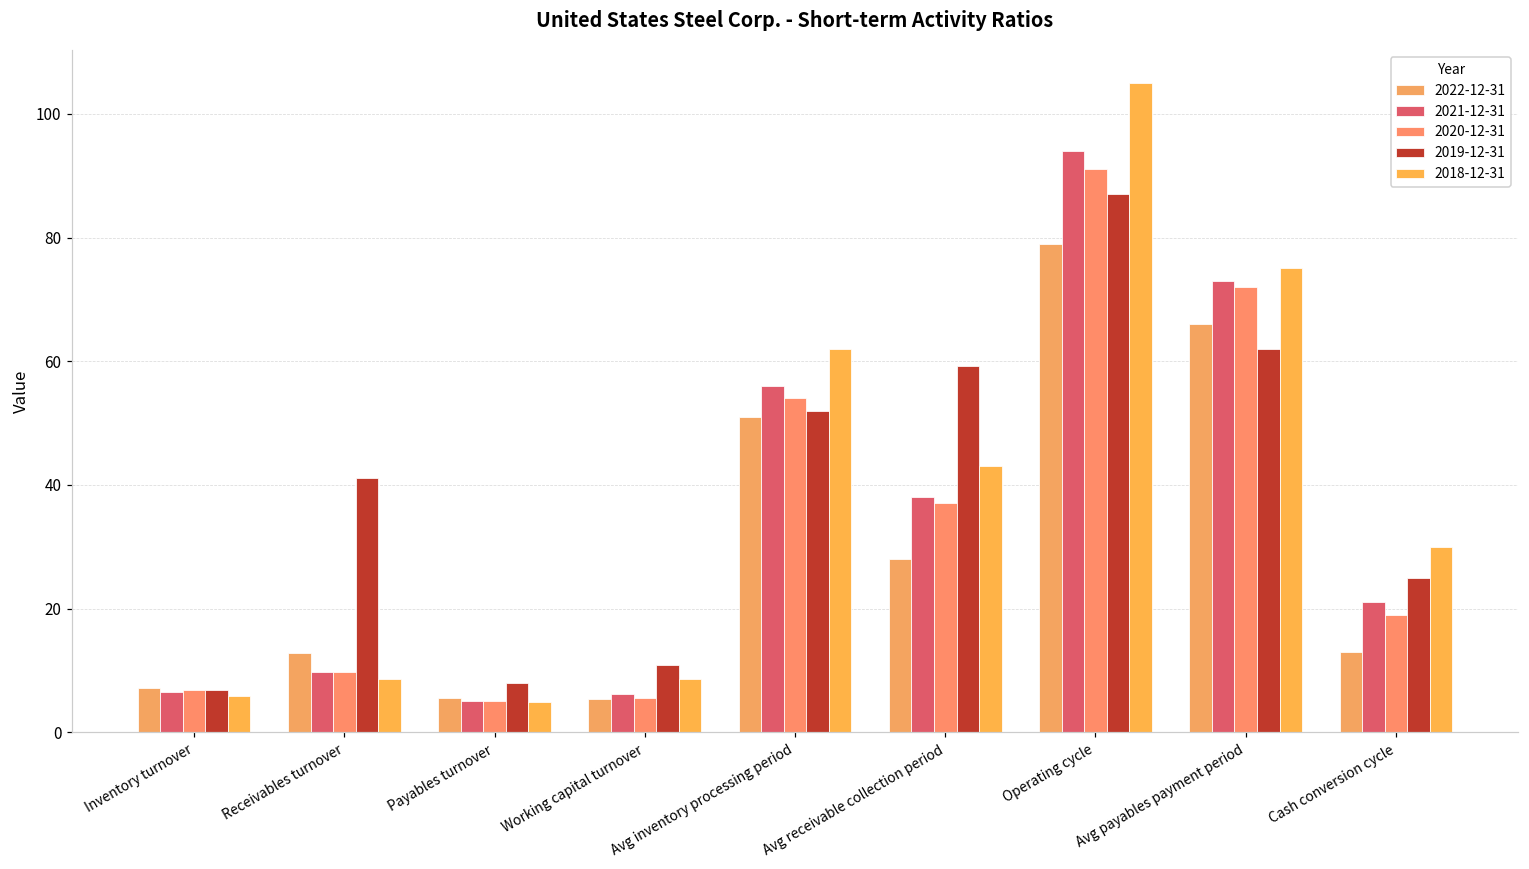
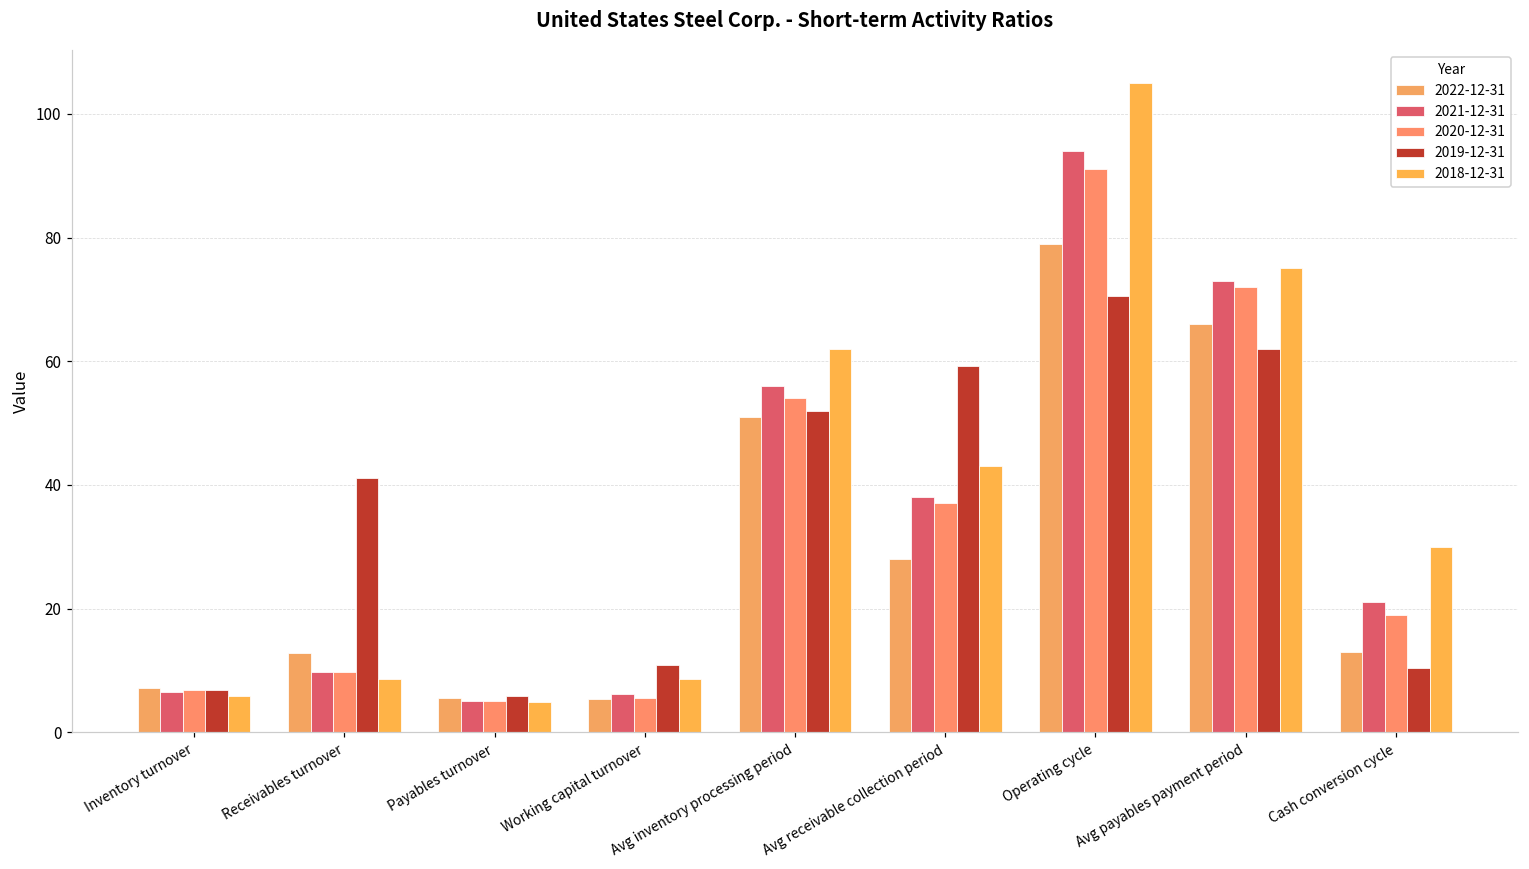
  {
    "2019-12-31": {
      "Inventory turnover": 7,
      "Receivables turnover": 41,
-     "Payables turnover": 8,
+     "Payables turnover": 6,
      "Working capital turnover": 11,
      "Avg inventory processing period": 52,
      "Avg receivable collection period": 59,
-     "Operating cycle": 87,
+     "Operating cycle": 71,
      "Avg payables payment period": 62,
-     "Cash conversion cycle": 25
+     "Cash conversion cycle": 10
    }
  }
